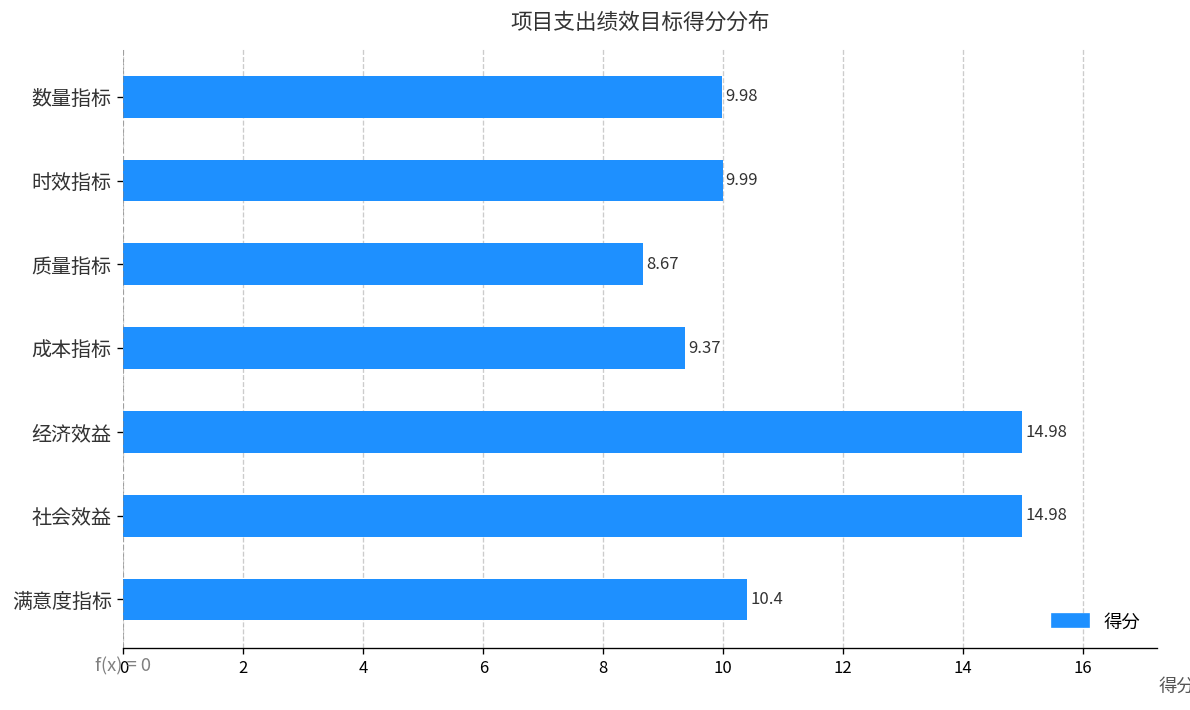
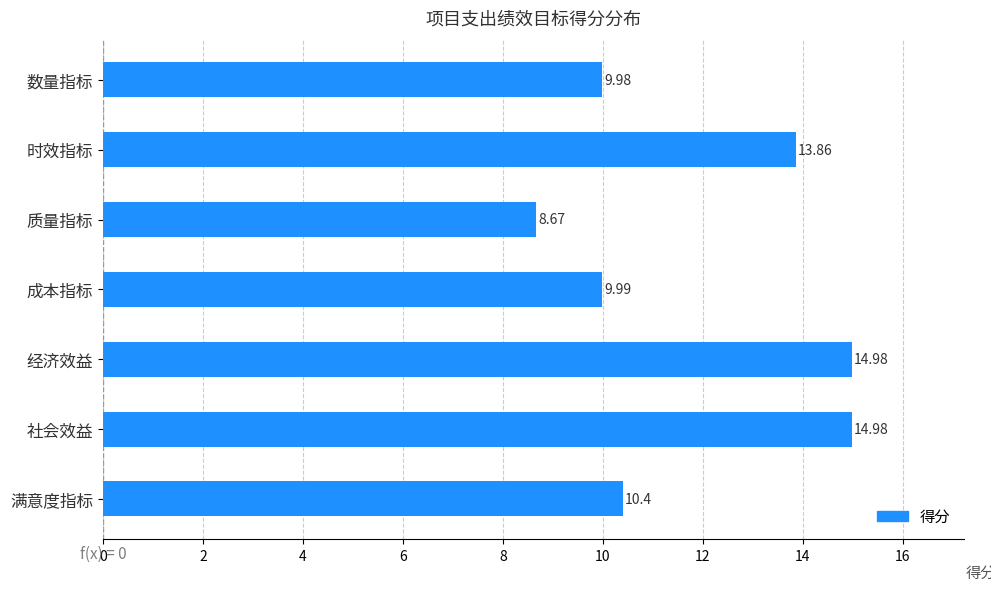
  {
    "数量指标": 9.98,
-   "时效指标": 9.99,
+   "时效指标": 13.86,
    "质量指标": 8.67,
-   "成本指标": 9.37,
+   "成本指标": 9.99,
    "经济效益": 14.98,
    "社会效益": 14.98,
    "满意度指标": 10.4
  }
